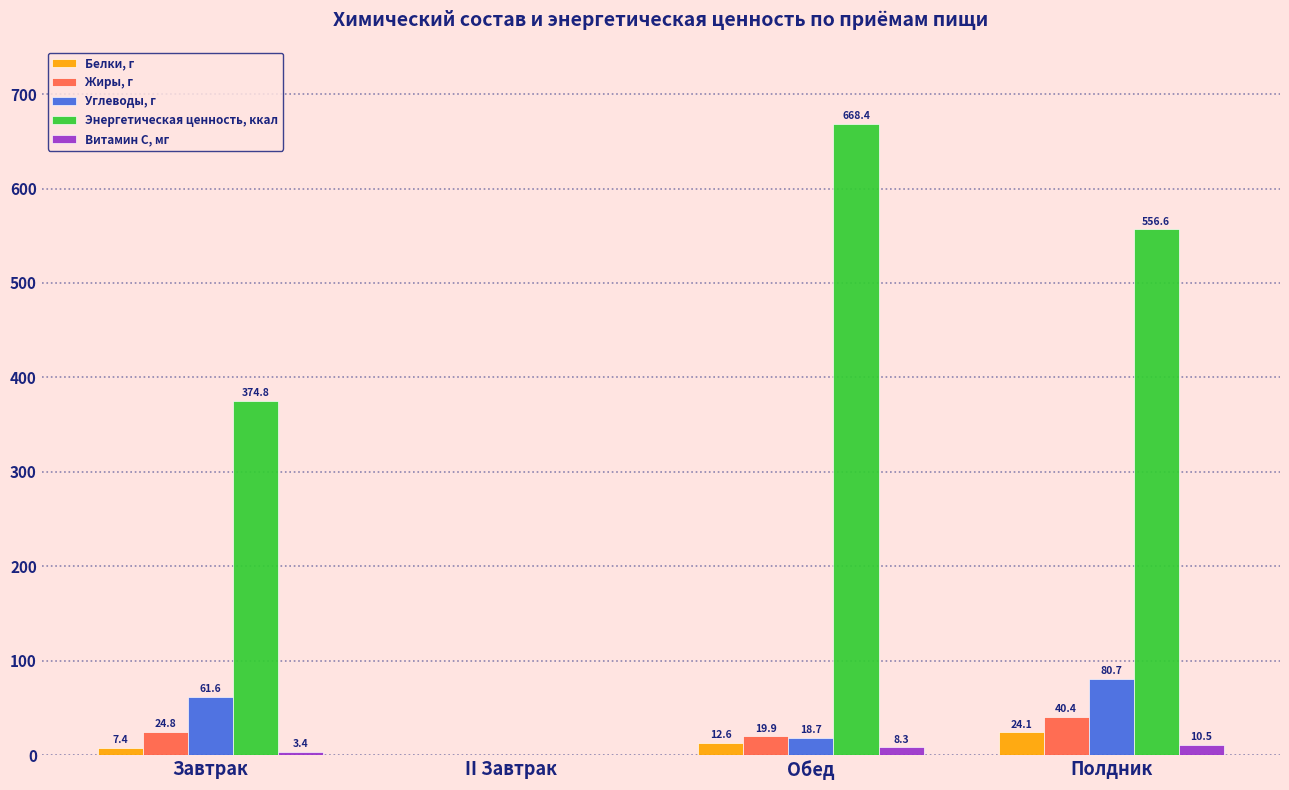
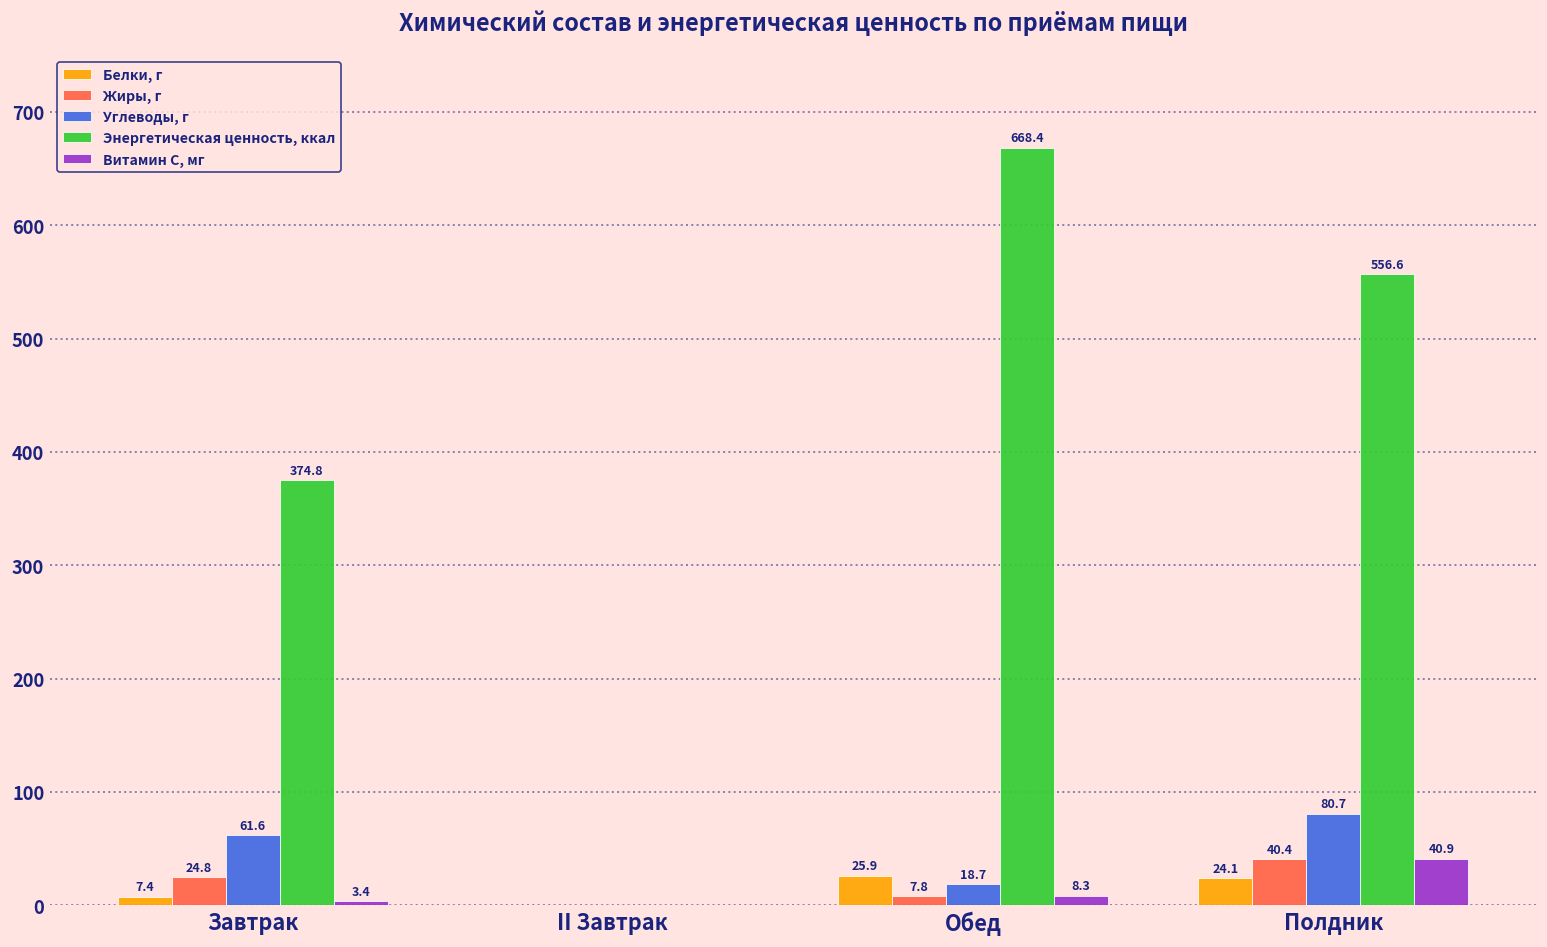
  {
    "Белки, г": {
      "Завтрак": 7.4,
-     "Обед": 12.6,
+     "Обед": 25.9,
      "Полдник": 24.1
    },
    "Жиры, г": {
      "Завтрак": 24.8,
-     "Обед": 19.9,
+     "Обед": 7.8,
      "Полдник": 40.4
    },
    "Углеводы, г": {
      "Завтрак": 61.6,
      "Обед": 18.7,
      "Полдник": 80.7
    },
    "Энергетическая ценность, ккал": {
      "Завтрак": 374.8,
      "Обед": 668.4,
      "Полдник": 556.6
    },
    "Витамин С, мг": {
      "Завтрак": 3.4,
      "Обед": 8.3,
-     "Полдник": 10.5
+     "Полдник": 40.9
    }
  }
